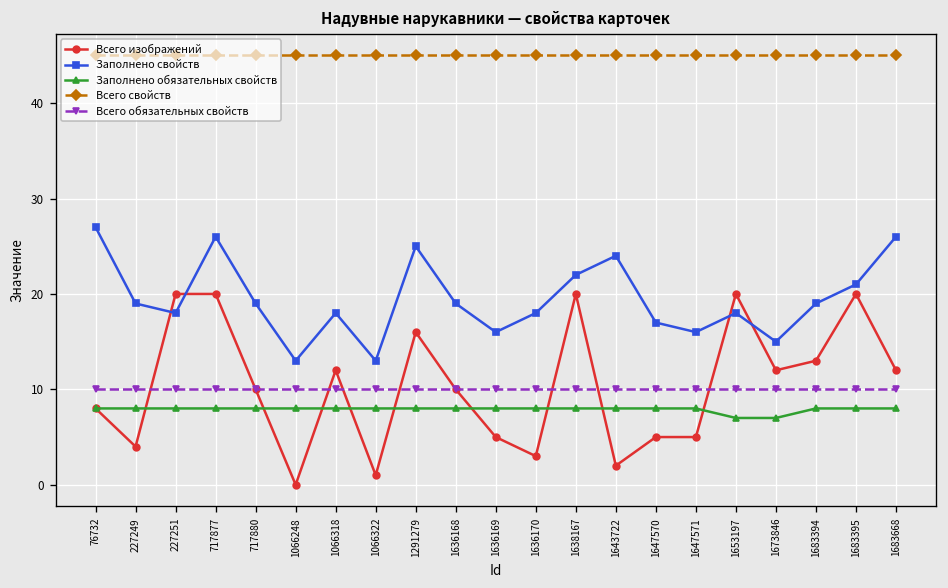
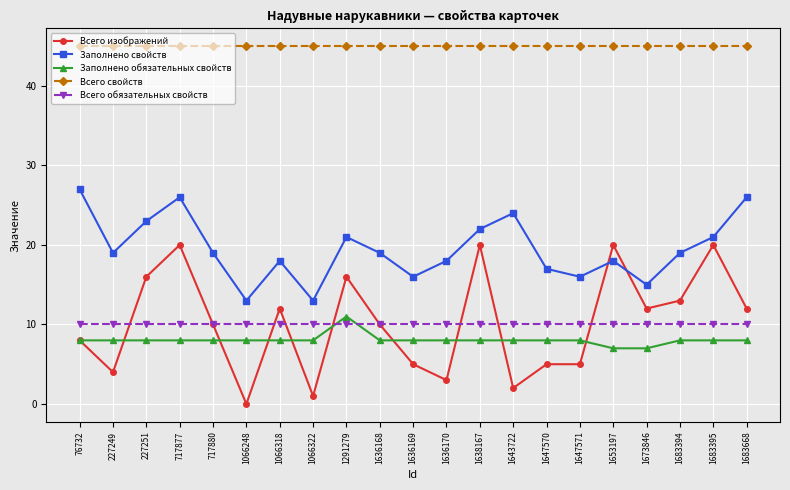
  {
    "Всего изображений": {
      "227249": 4,
-     "227251": 20,
+     "227251": 16,
      "717877": 20,
      "1066248": 0,
      "1066318": 12,
      "1066322": 1,
      "1291279": 16,
      "1636169": 5,
      "1636170": 3,
      "1638167": 20,
      "1643722": 2,
      "1647570": 5,
      "1647571": 5,
      "1653197": 20,
      "1673846": 12,
      "1683394": 13,
      "1683395": 20,
      "1683668": 12
    },
    "Заполнено свойств": {
      "76732": 27,
      "227249": 19,
-     "227251": 18,
+     "227251": 23,
      "717877": 26,
      "717880": 19,
      "1066248": 13,
      "1066318": 18,
      "1066322": 13,
-     "1291279": 25,
+     "1291279": 21,
      "1636168": 19,
      "1636169": 16,
      "1636170": 18,
      "1638167": 22,
      "1643722": 24,
      "1647570": 17,
      "1647571": 16,
      "1653197": 18,
      "1673846": 15,
      "1683394": 19,
      "1683395": 21,
      "1683668": 26
    },
    "Заполнено обязательных свойств": {
      "227249": 8,
      "227251": 8,
      "717877": 8,
      "717880": 8,
      "1066248": 8,
      "1066318": 8,
      "1066322": 8,
-     "1291279": 8,
+     "1291279": 11,
      "1636168": 8,
      "1636169": 8,
      "1636170": 8,
      "1638167": 8,
      "1643722": 8,
      "1647570": 8,
      "1647571": 8,
      "1653197": 7,
      "1673846": 7,
      "1683394": 8,
      "1683395": 8,
      "1683668": 8
    },
    "Всего свойств": {
      "1066248": 45,
      "1066318": 45,
      "1066322": 45,
      "1291279": 45,
      "1636168": 45,
      "1636169": 45,
      "1636170": 45,
      "1638167": 45,
      "1643722": 45,
      "1647570": 45,
      "1647571": 45,
      "1653197": 45,
      "1673846": 45,
      "1683394": 45,
      "1683395": 45,
      "1683668": 45
    },
    "Всего обязательных свойств": {
      "76732": 10,
      "227249": 10,
      "227251": 10,
      "717877": 10,
      "1066248": 10,
      "1066318": 10,
      "1066322": 10,
      "1291279": 10,
      "1636169": 10,
      "1636170": 10,
      "1638167": 10,
      "1643722": 10,
      "1647570": 10,
      "1647571": 10,
      "1653197": 10,
      "1673846": 10,
      "1683394": 10,
      "1683395": 10,
      "1683668": 10
    }
  }
